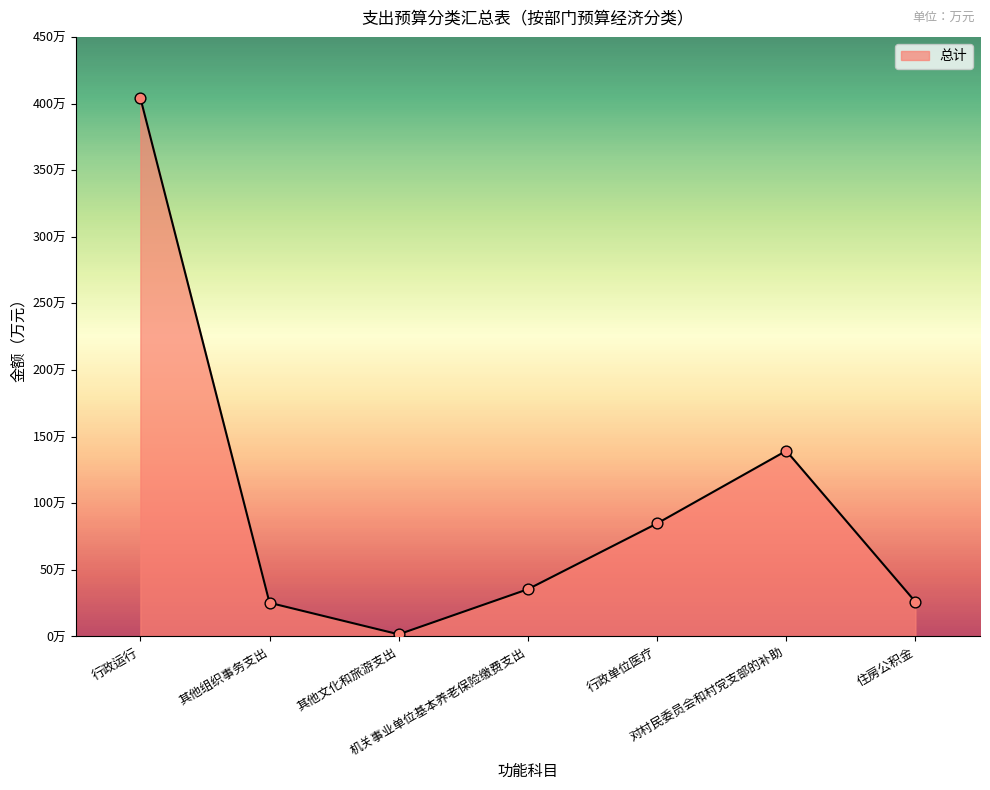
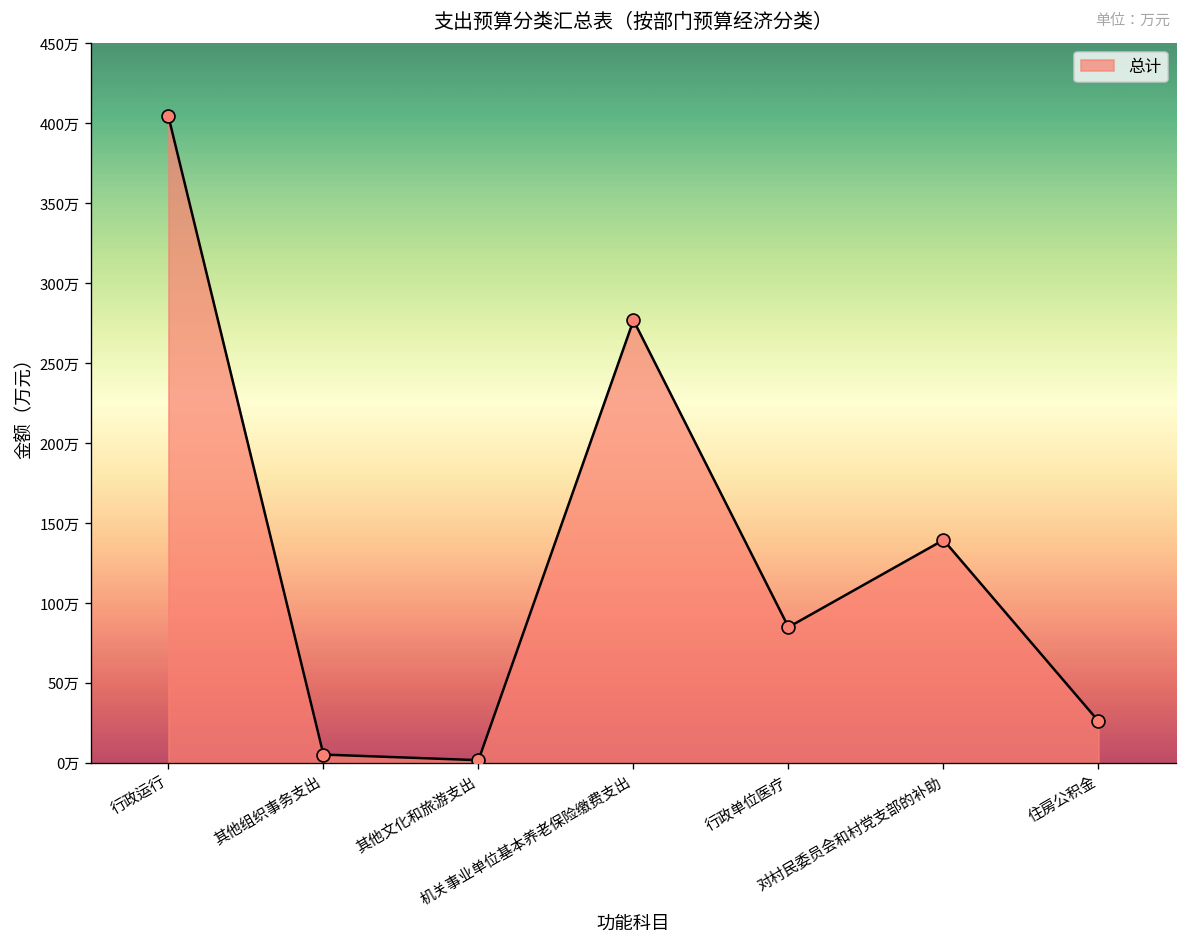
  {
    "行政运行": "404万",
-   "其他组织事务支出": "25万",
+   "其他组织事务支出": "5万",
    "其他文化和旅游支出": "2万",
-   "机关事业单位基本养老保险缴费支出": "35万",
+   "机关事业单位基本养老保险缴费支出": "277万",
    "行政单位医疗": "85万",
    "对村民委员会和村党支部的补助": "139万",
    "住房公积金": "26万"
  }
